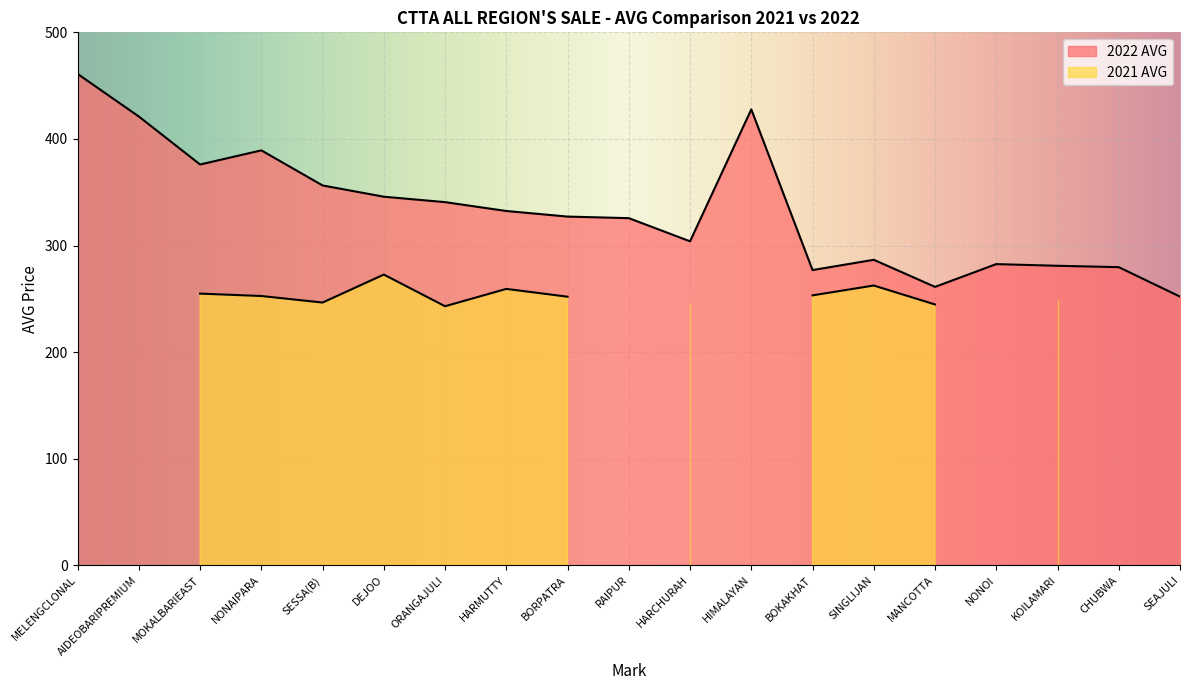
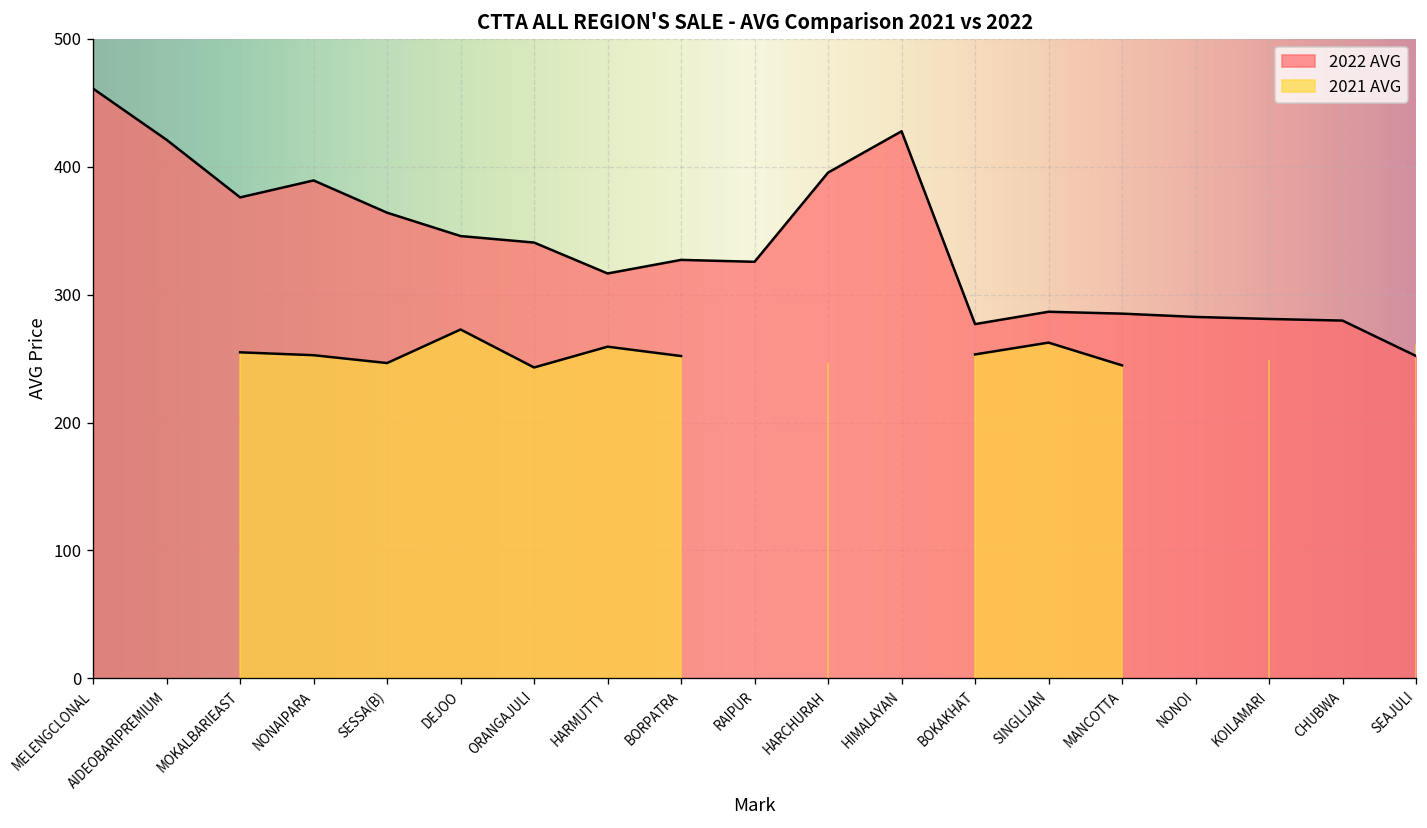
  {
    "2022 AVG": {
      "MELENGCLONAL": 461,
      "AIDEOBARIPREMIUM": 421,
      "MOKALBARIEAST": 376,
      "NONAIPARA": 389,
-     "SESSA(B)": 356,
+     "SESSA(B)": 364,
      "DEJOO": 346,
      "ORANGAJULI": 341,
-     "HARMUTTY": 332,
+     "HARMUTTY": 317,
      "BORPATRA": 327,
      "RAIPUR": 326,
-     "HARCHURAH": 304,
+     "HARCHURAH": 395,
      "HIMALAYAN": 428,
      "BOKAKHAT": 277,
      "SINGLIJAN": 287,
-     "MANCOTTA": 261,
+     "MANCOTTA": 285,
      "NONOI": 283,
      "KOILAMARI": 281,
      "CHUBWA": 280,
      "SEAJULI": 252
    }
  }
